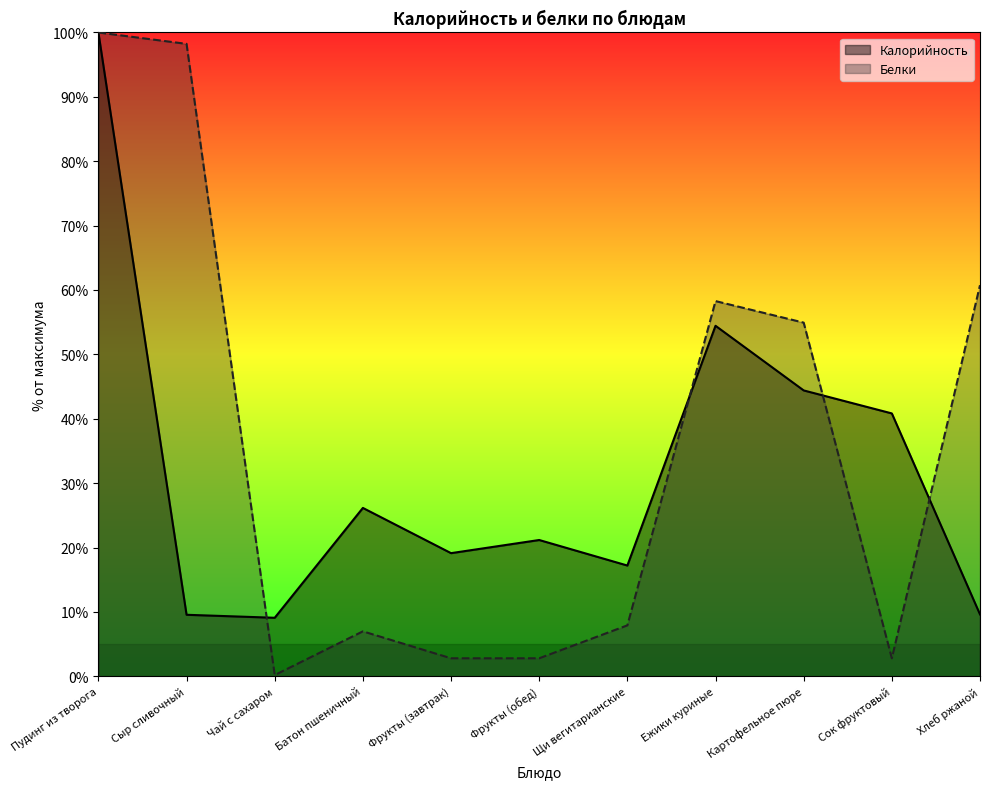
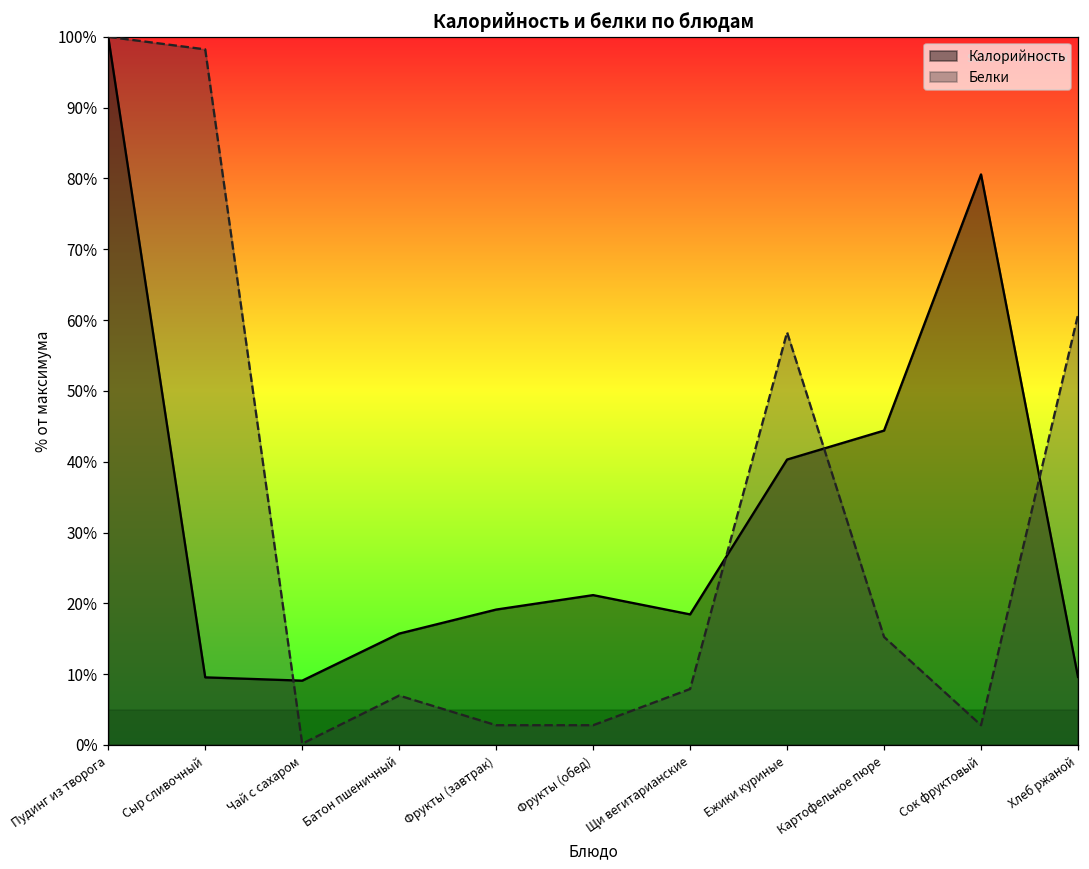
  {
    "Калорийность": {
      "Сыр сливочный": "10%",
      "Чай с сахаром": "9%",
-     "Батон пшеничный": "26%",
+     "Батон пшеничный": "16%",
      "Фрукты (завтрак)": "19%",
      "Фрукты (обед)": "21%",
-     "Щи вегитарианские": "17%",
-     "Ежики куриные": "54%",
+     "Щи вегитарианские": "18%",
+     "Ежики куриные": "40%",
      "Картофельное пюре": "44%",
-     "Сок фруктовый": "41%",
+     "Сок фруктовый": "81%",
      "Хлеб ржаной": "10%"
    },
    "Белки": {
      "Сыр сливочный": "98%",
      "Чай с сахаром": "0%",
      "Батон пшеничный": "7%",
      "Фрукты (завтрак)": "3%",
      "Фрукты (обед)": "3%",
      "Щи вегитарианские": "8%",
      "Ежики куриные": "58%",
-     "Картофельное пюре": "55%",
+     "Картофельное пюре": "15%",
      "Сок фруктовый": "3%",
      "Хлеб ржаной": "61%"
    }
  }
